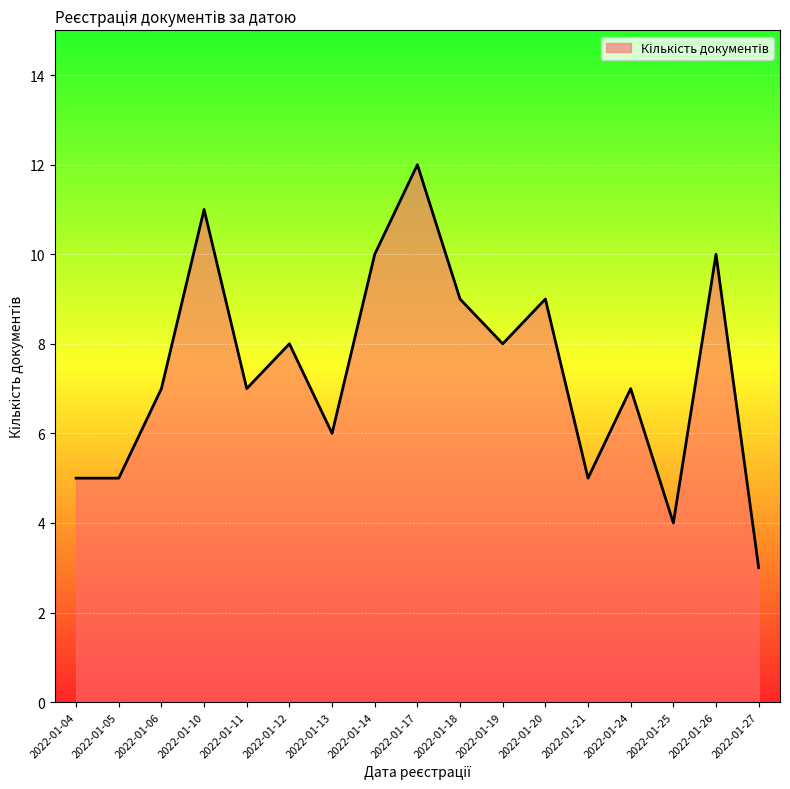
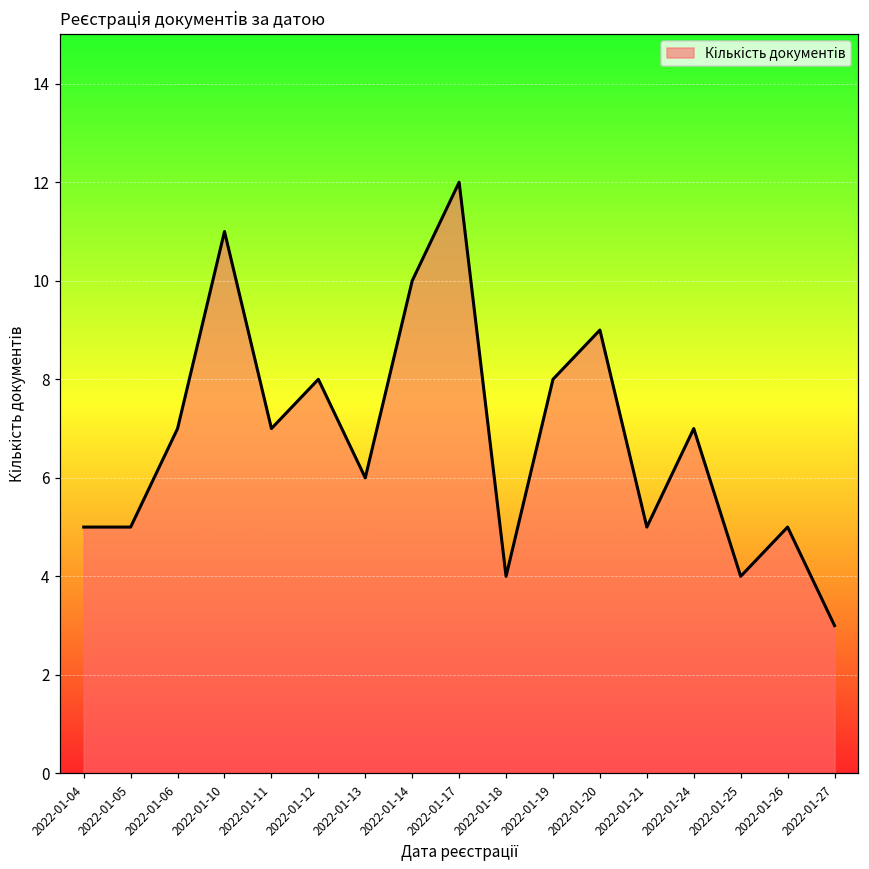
  {
    "2022-01-04": 5,
    "2022-01-05": 5,
    "2022-01-06": 7,
    "2022-01-10": 11,
    "2022-01-11": 7,
    "2022-01-12": 8,
    "2022-01-13": 6,
    "2022-01-14": 10,
    "2022-01-17": 12,
-   "2022-01-18": 9,
+   "2022-01-18": 4,
    "2022-01-19": 8,
    "2022-01-20": 9,
    "2022-01-21": 5,
    "2022-01-24": 7,
    "2022-01-25": 4,
-   "2022-01-26": 10,
+   "2022-01-26": 5,
    "2022-01-27": 3
  }
